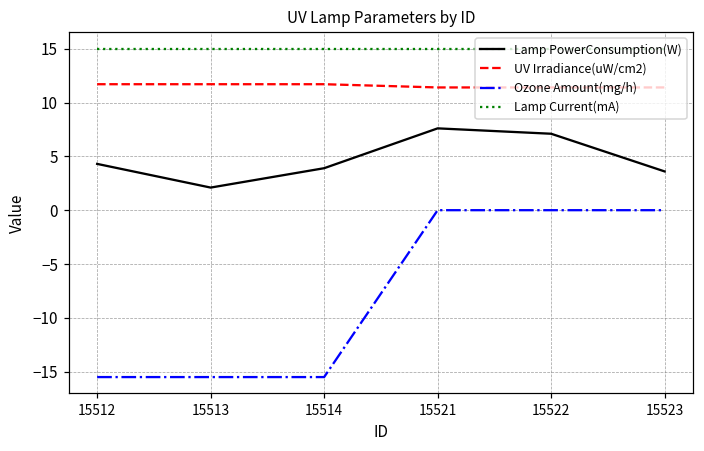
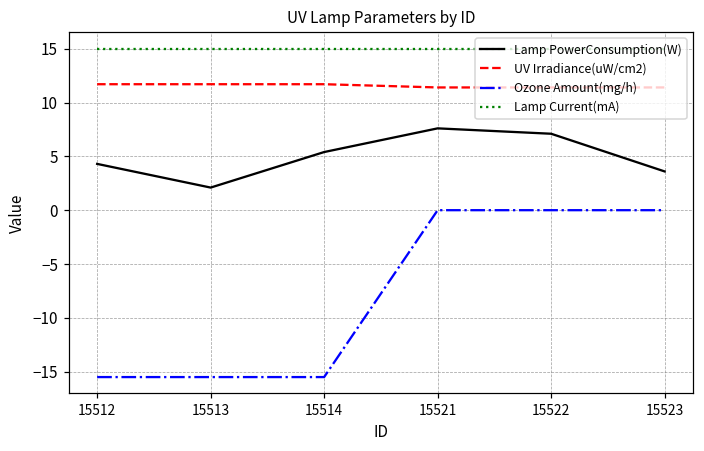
  {
    "Lamp PowerConsumption(W)": {
      "15512": 4,
      "15513": 2,
-     "15514": 4,
+     "15514": 5,
      "15521": 8,
      "15522": 7,
      "15523": 4
    },
    "UV Irradiance(uW/cm2)": {
      "15512": 12,
      "15513": 12,
      "15514": 12,
      "15521": 11
    },
    "Ozone Amount(mg/h)": {
      "15512": -16,
      "15513": -16,
      "15514": -16,
      "15521": 0,
      "15522": 0,
      "15523": 0
    },
    "Lamp Current(mA)": {
      "15512": 15,
      "15513": 15,
      "15514": 15,
      "15521": 15
    }
  }
